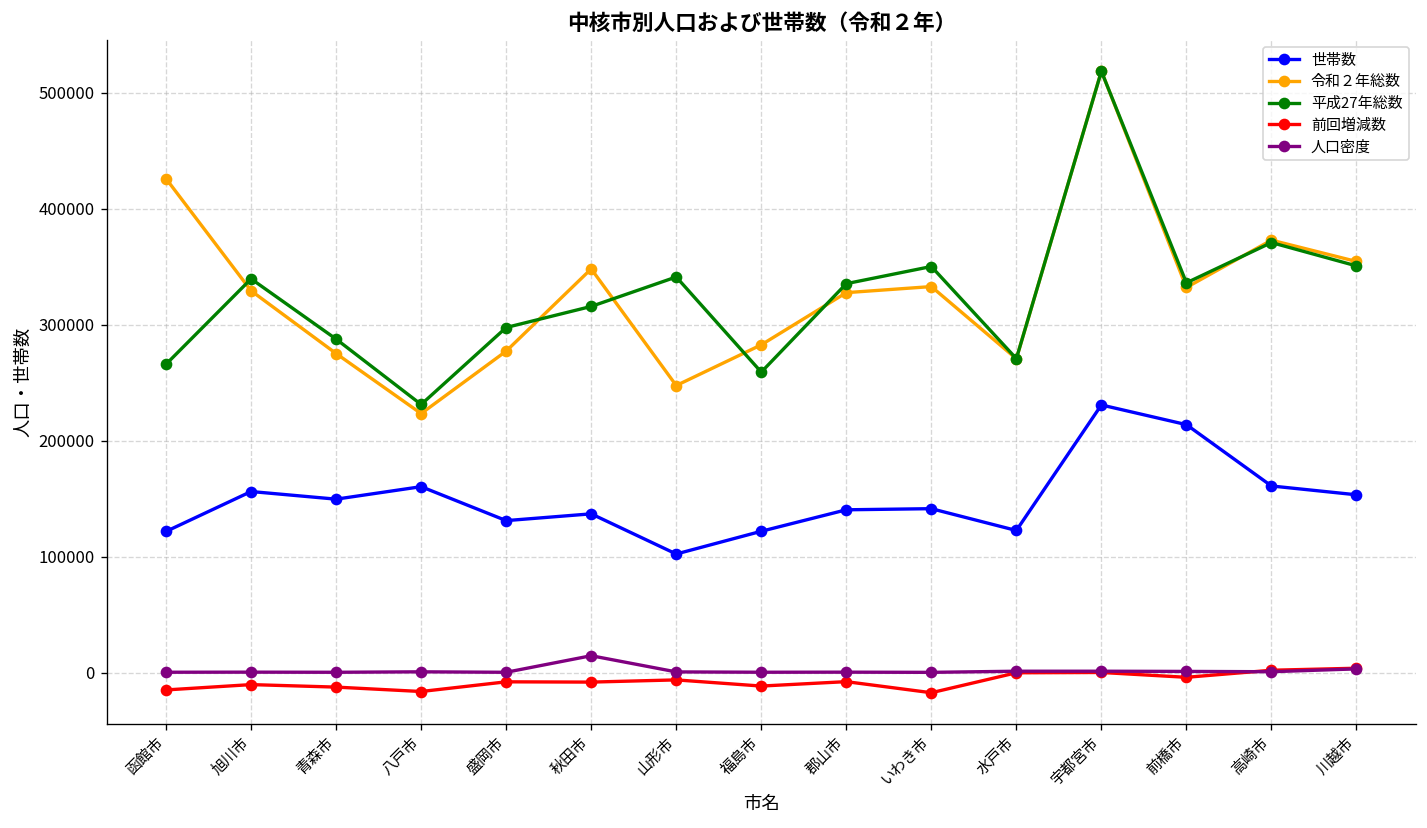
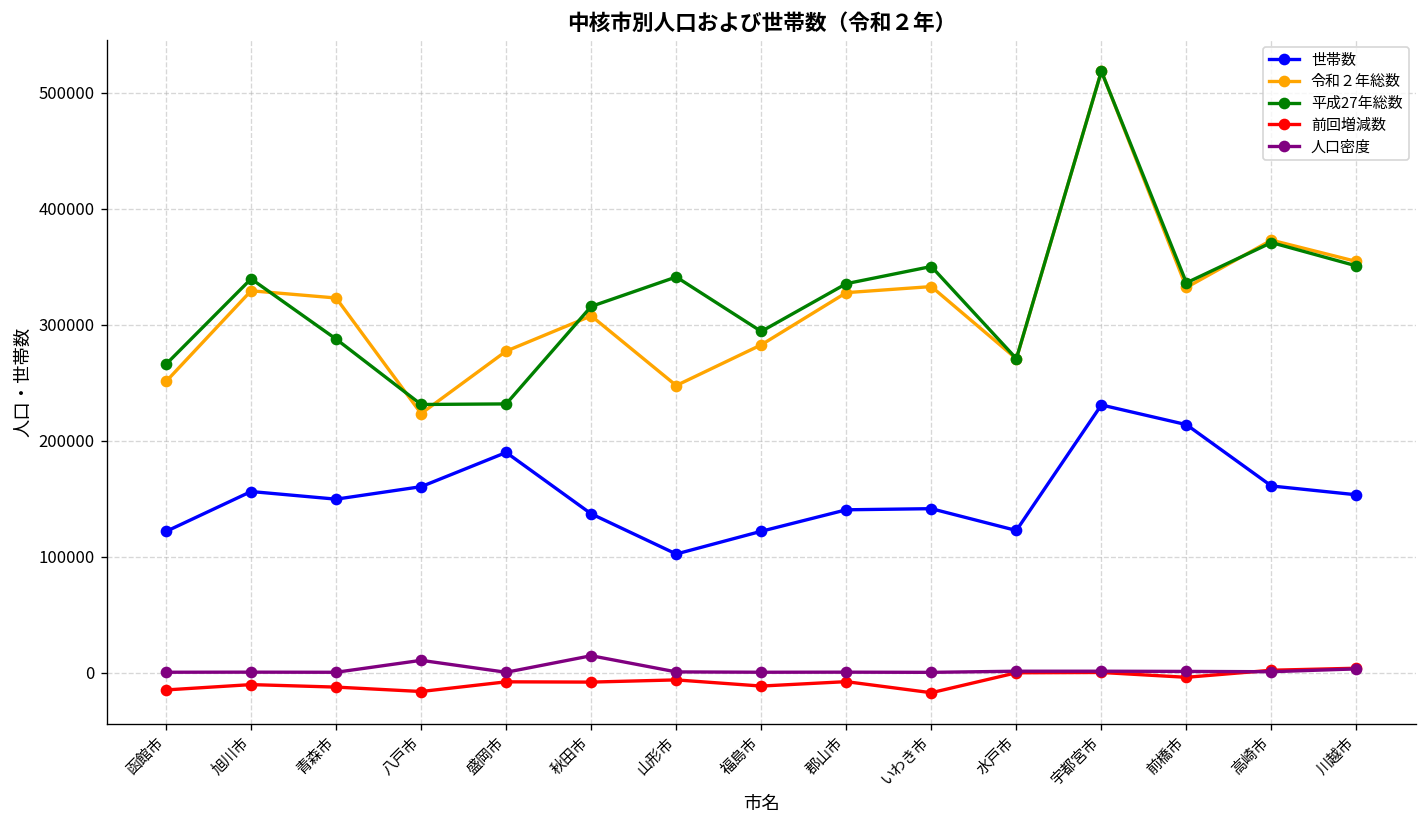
  {
    "世帯数": {
      "函館市": 120000,
      "旭川市": 160000,
      "青森市": 150000,
      "八戸市": 160000,
-     "盛岡市": 130000,
+     "盛岡市": 190000,
      "秋田市": 140000,
      "山形市": 100000,
      "福島市": 120000,
      "郡山市": 140000,
      "いわき市": 140000,
      "水戸市": 120000,
      "宇都宮市": 230000,
      "前橋市": 210000,
      "高崎市": 160000,
      "川越市": 150000
    },
    "令和２年総数": {
-     "函館市": 430000,
+     "函館市": 250000,
      "旭川市": 330000,
-     "青森市": 280000,
+     "青森市": 320000,
      "八戸市": 220000,
      "盛岡市": 280000,
-     "秋田市": 350000,
+     "秋田市": 310000,
      "山形市": 250000,
      "福島市": 280000,
      "郡山市": 330000,
      "いわき市": 330000,
      "前橋市": 330000,
      "川越市": 350000
    },
    "平成27年総数": {
      "函館市": 270000,
      "旭川市": 340000,
      "青森市": 290000,
      "八戸市": 230000,
-     "盛岡市": 300000,
+     "盛岡市": 230000,
      "秋田市": 320000,
      "山形市": 340000,
-     "福島市": 260000,
+     "福島市": 290000,
      "郡山市": 340000,
      "いわき市": 350000,
      "前橋市": 340000,
      "川越市": 350000
    },
    "前回増減数": {
      "函館市": -10000,
      "旭川市": -10000,
      "青森市": -10000,
      "八戸市": -20000,
      "盛岡市": -10000,
      "秋田市": -10000,
      "山形市": -10000,
      "福島市": -10000,
      "郡山市": -10000,
      "いわき市": -20000,
      "前橋市": 0
    },
    "人口密度": {
      "函館市": 0,
      "旭川市": 0,
      "青森市": 0,
-     "八戸市": 0,
+     "八戸市": 10000,
      "盛岡市": 0,
      "秋田市": 10000,
      "山形市": 0,
      "福島市": 0,
      "郡山市": 0,
      "いわき市": 0,
      "前橋市": 0
    }
  }
